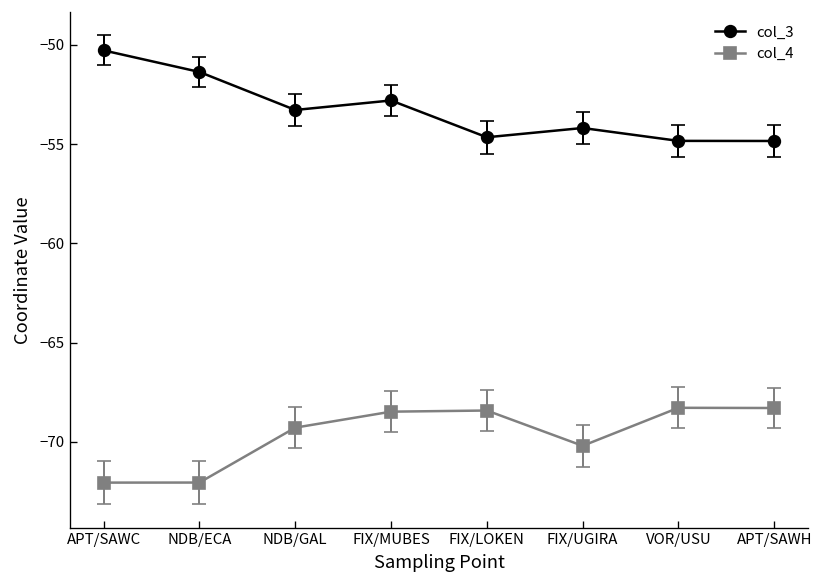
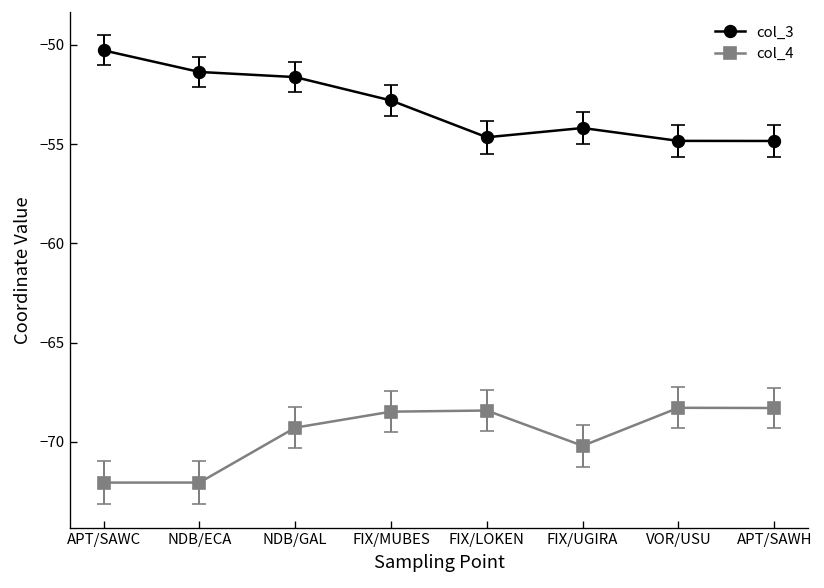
  {
    "col_3": {
      "APT/SAWC": -50.3,
      "NDB/ECA": -51.4,
-     "NDB/GAL": -53.3,
+     "NDB/GAL": -51.6,
      "FIX/MUBES": -52.8,
      "FIX/LOKEN": -54.7,
      "FIX/UGIRA": -54.2,
      "VOR/USU": -54.8,
      "APT/SAWH": -54.8
    },
    "col_4": {
      "APT/SAWC": -72.1,
      "NDB/ECA": -72.1,
      "NDB/GAL": -69.3,
      "FIX/MUBES": -68.5,
      "FIX/LOKEN": -68.4,
      "FIX/UGIRA": -70.2,
      "VOR/USU": -68.3,
      "APT/SAWH": -68.3
    }
  }
